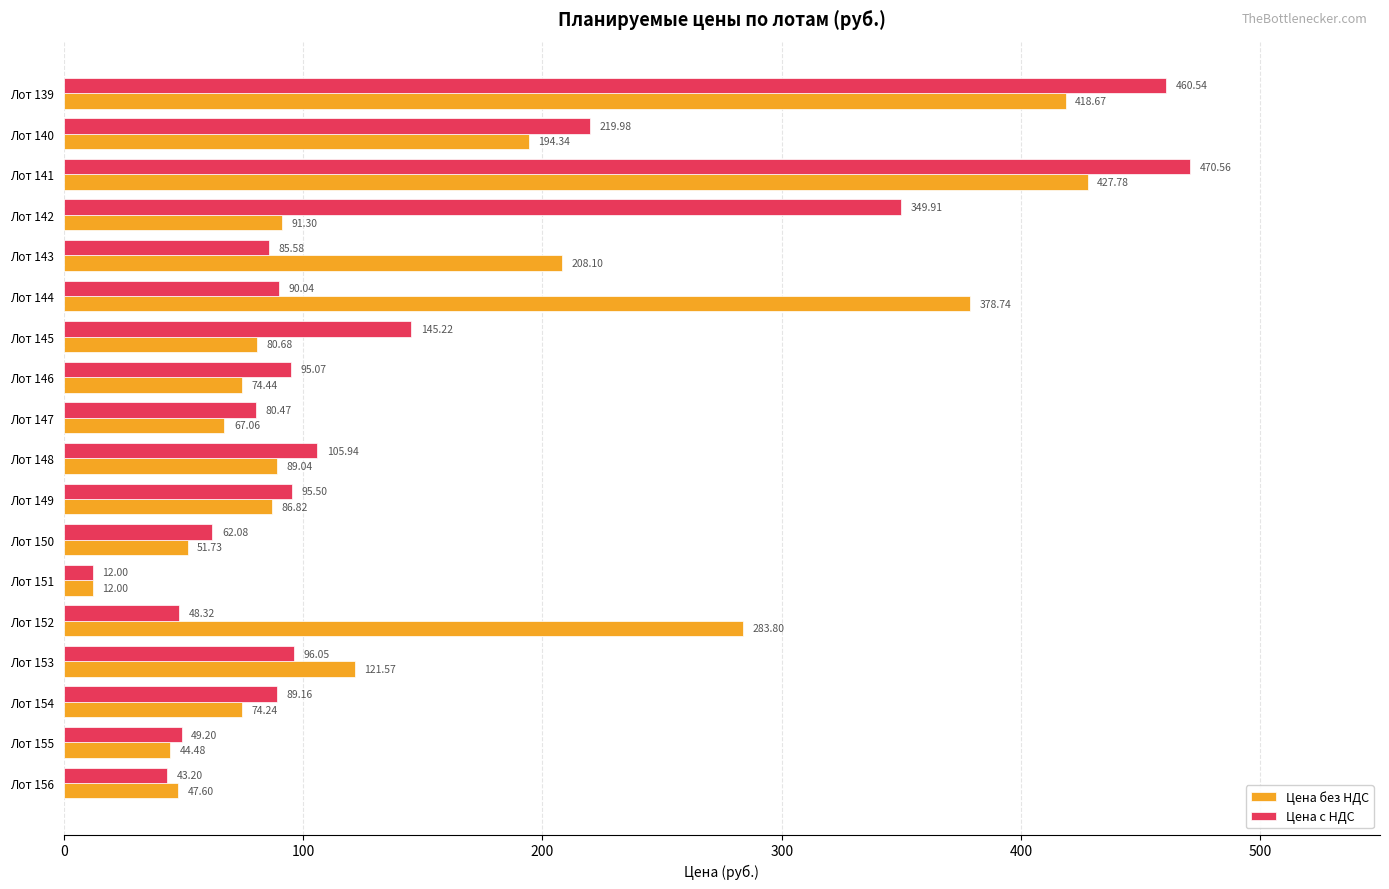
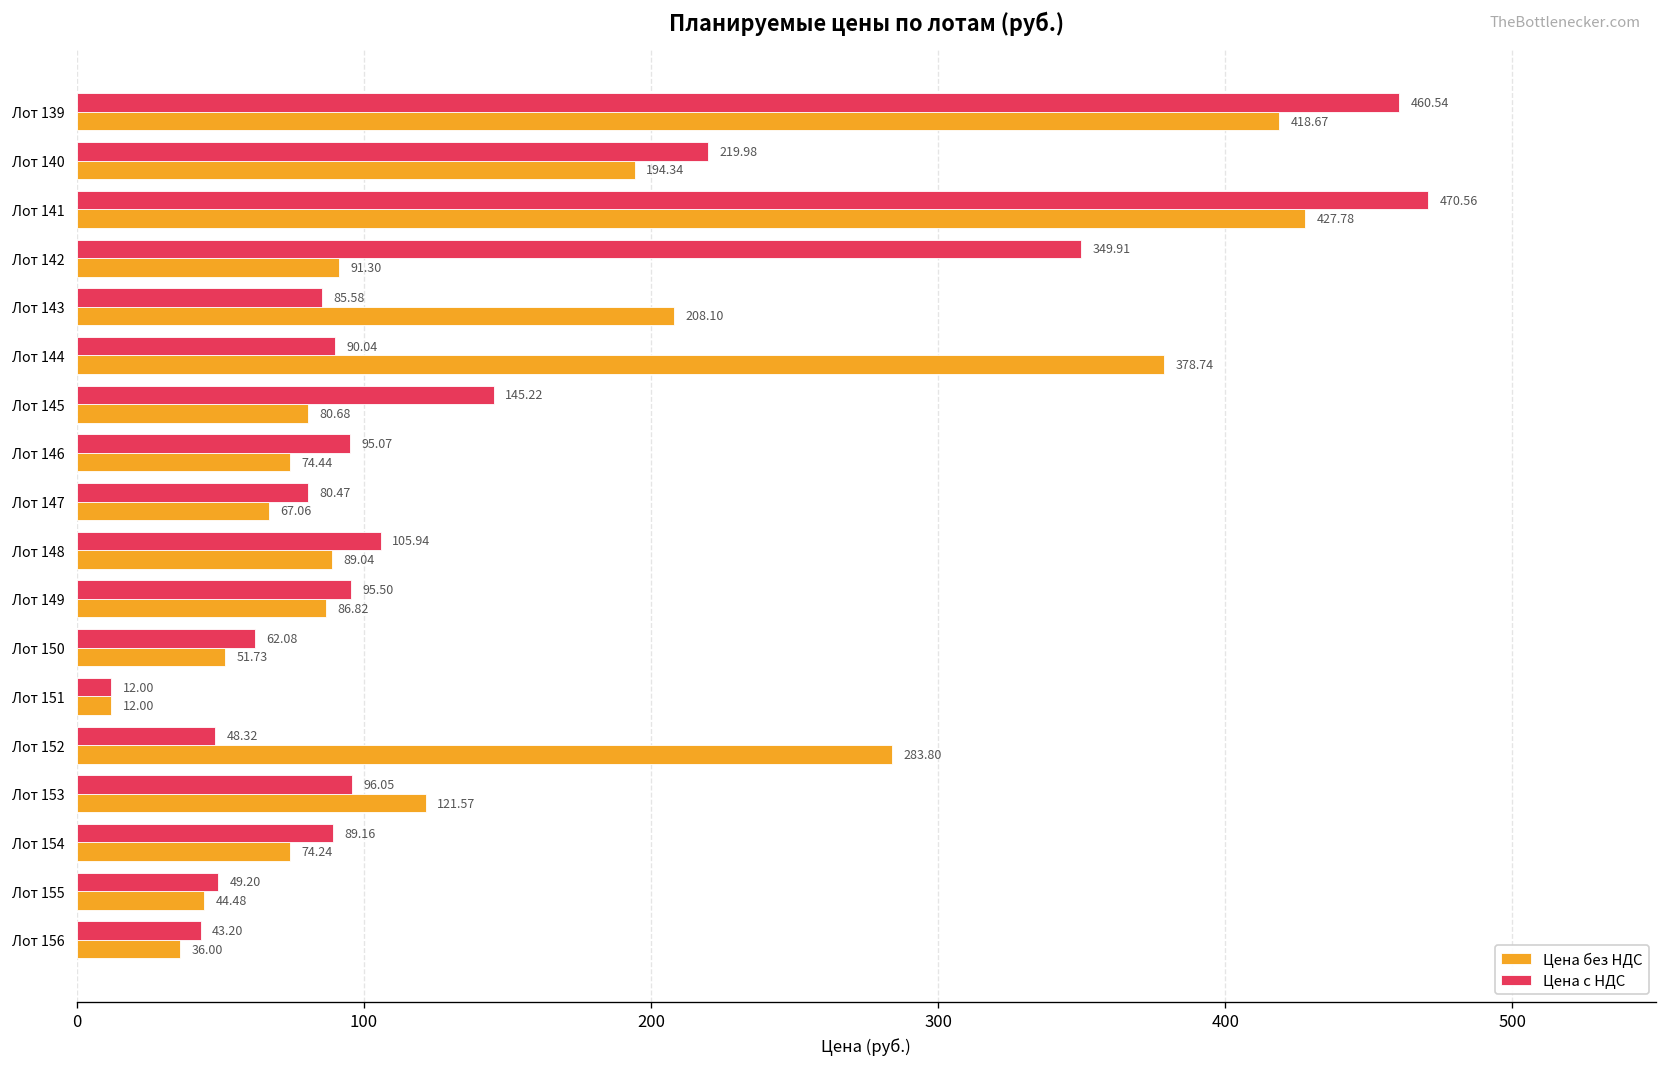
  {
    "Цена без НДС": {
      "Лот 139": 418.67,
      "Лот 140": 194.34,
      "Лот 141": 427.78,
      "Лот 142": 91.30,
      "Лот 143": 208.10,
      "Лот 144": 378.74,
      "Лот 145": 80.68,
      "Лот 146": 74.44,
      "Лот 147": 67.06,
      "Лот 148": 89.04,
      "Лот 149": 86.82,
      "Лот 150": 51.73,
      "Лот 151": 12.00,
      "Лот 152": 283.80,
      "Лот 153": 121.57,
      "Лот 154": 74.24,
      "Лот 155": 44.48,
-     "Лот 156": 47.60
+     "Лот 156": 36.00
    },
    "Цена с НДС": {
      "Лот 139": 460.54,
      "Лот 140": 219.98,
      "Лот 141": 470.56,
      "Лот 142": 349.91,
      "Лот 143": 85.58,
      "Лот 144": 90.04,
      "Лот 145": 145.22,
      "Лот 146": 95.07,
      "Лот 147": 80.47,
      "Лот 148": 105.94,
      "Лот 149": 95.50,
      "Лот 150": 62.08,
      "Лот 151": 12.00,
      "Лот 152": 48.32,
      "Лот 153": 96.05,
      "Лот 154": 89.16,
      "Лот 155": 49.20,
      "Лот 156": 43.20
    }
  }
